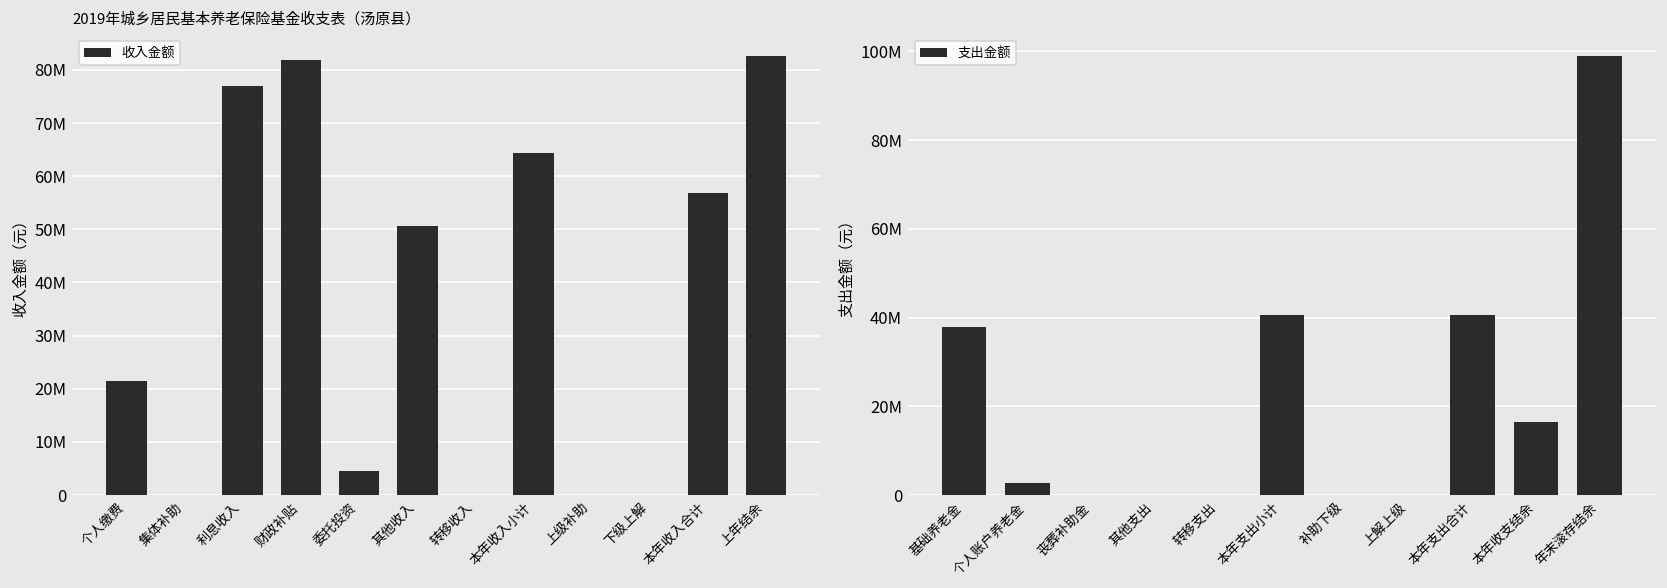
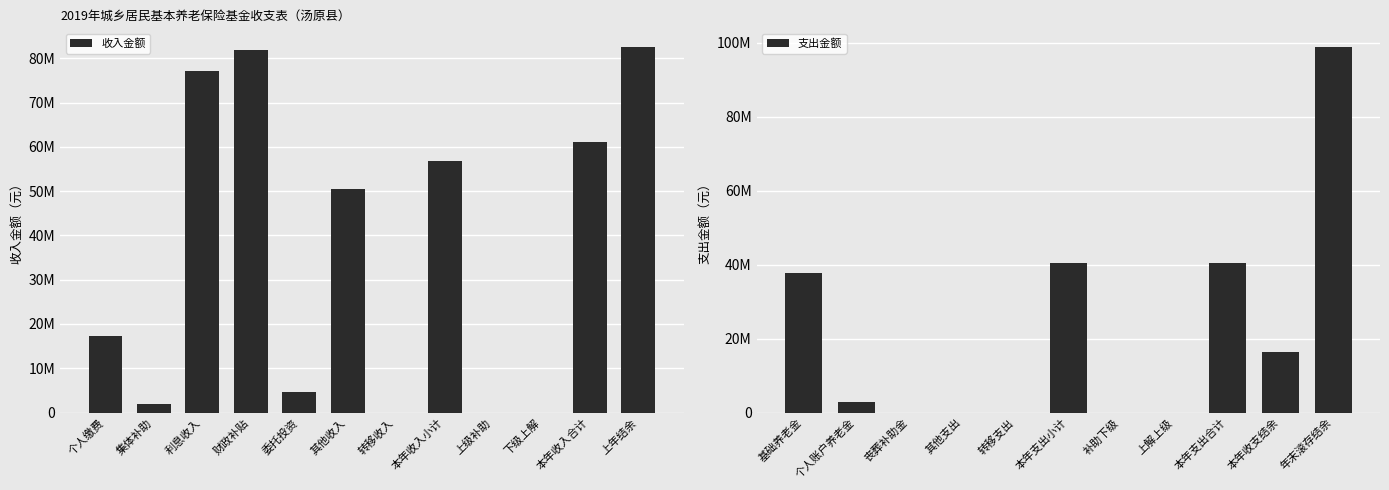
  {
    "2019年城乡居民基本养老保险基金收支表（汤原县）": {
-     "个人缴费": 22000000,
-     "集体补助": 0,
+     "个人缴费": 17000000,
+     "集体补助": 2000000,
      "利息收入": 77000000,
      "财政补贴": 82000000,
      "委托投资": 5000000,
      "其他收入": 51000000,
-     "本年收入小计": 64000000,
+     "本年收入小计": 57000000,
      "上级补助": 0,
      "下级上解": 0,
-     "本年收入合计": 57000000,
+     "本年收入合计": 61000000,
      "上年结余": 83000000
    }
  }
